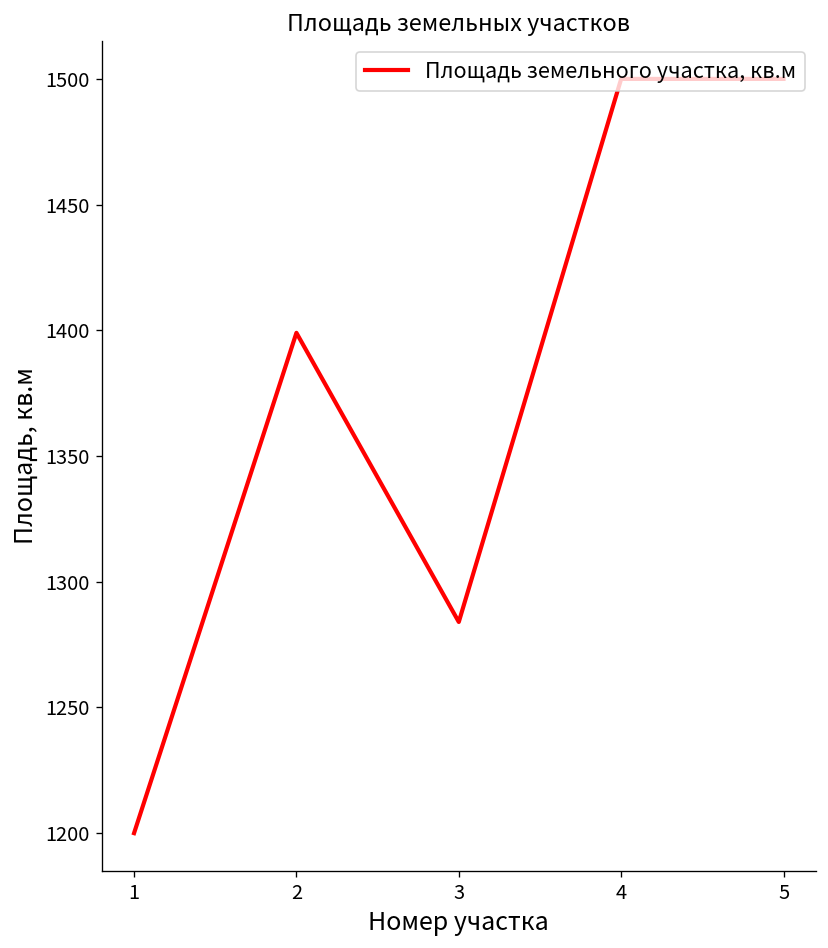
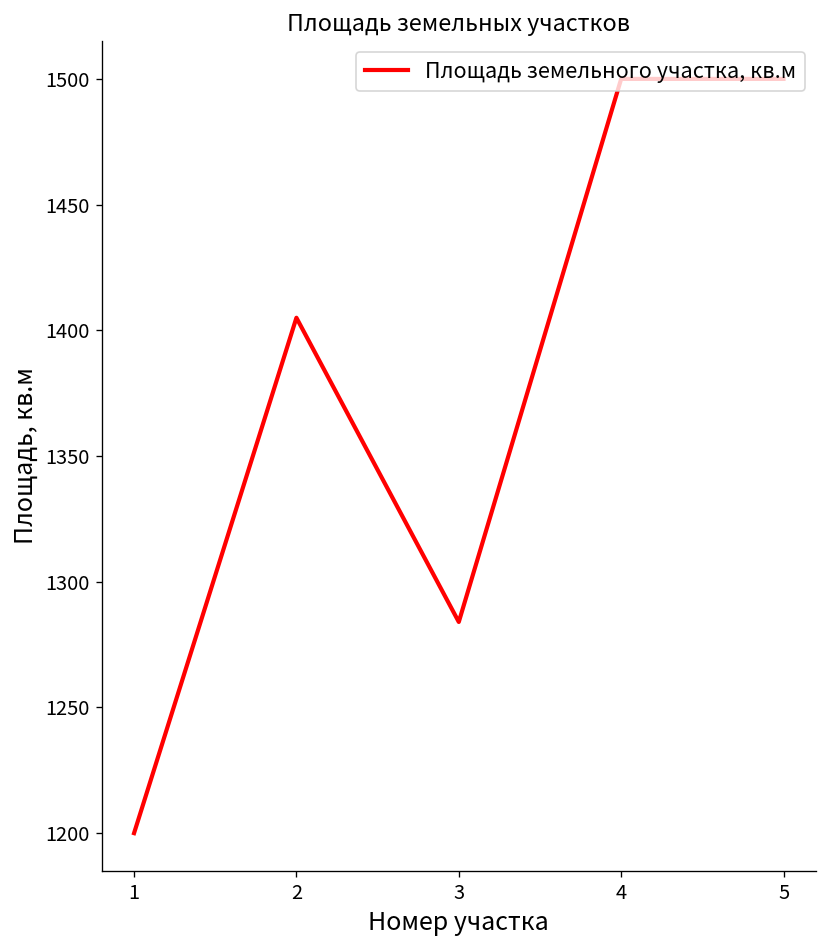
  {
    "1": 1200,
-   "2": 1399,
+   "2": 1405,
    "3": 1284
  }
